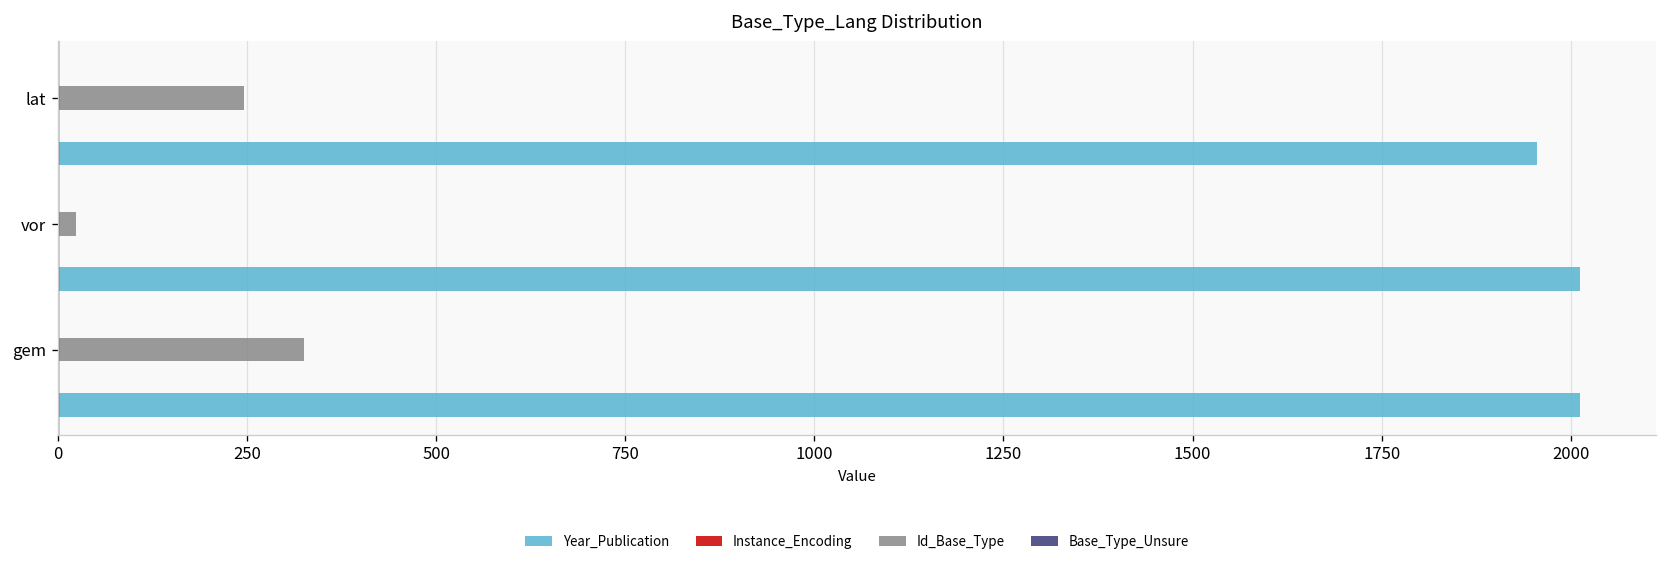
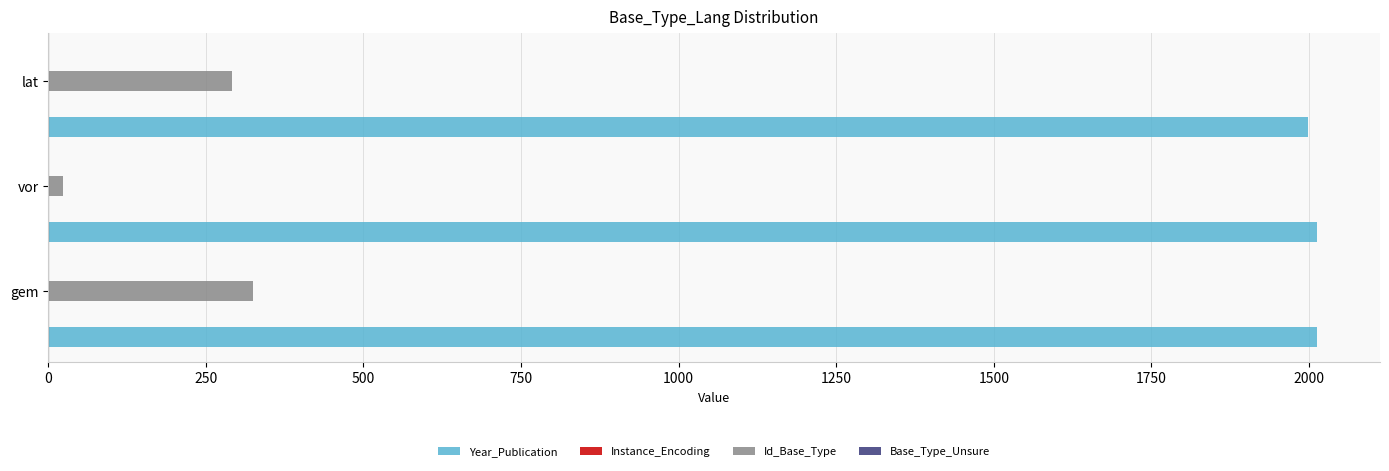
  {
    "Year_Publication": {
-     "lat": 1960,
+     "lat": 2000,
      "vor": 2010,
      "gem": 2010
    },
    "Id_Base_Type": {
-     "lat": 250,
+     "lat": 290,
      "vor": 20,
      "gem": 330
    },
    "Base_Type_Unsure": {
      "lat": 0,
      "vor": 0,
      "gem": 0
    }
  }
